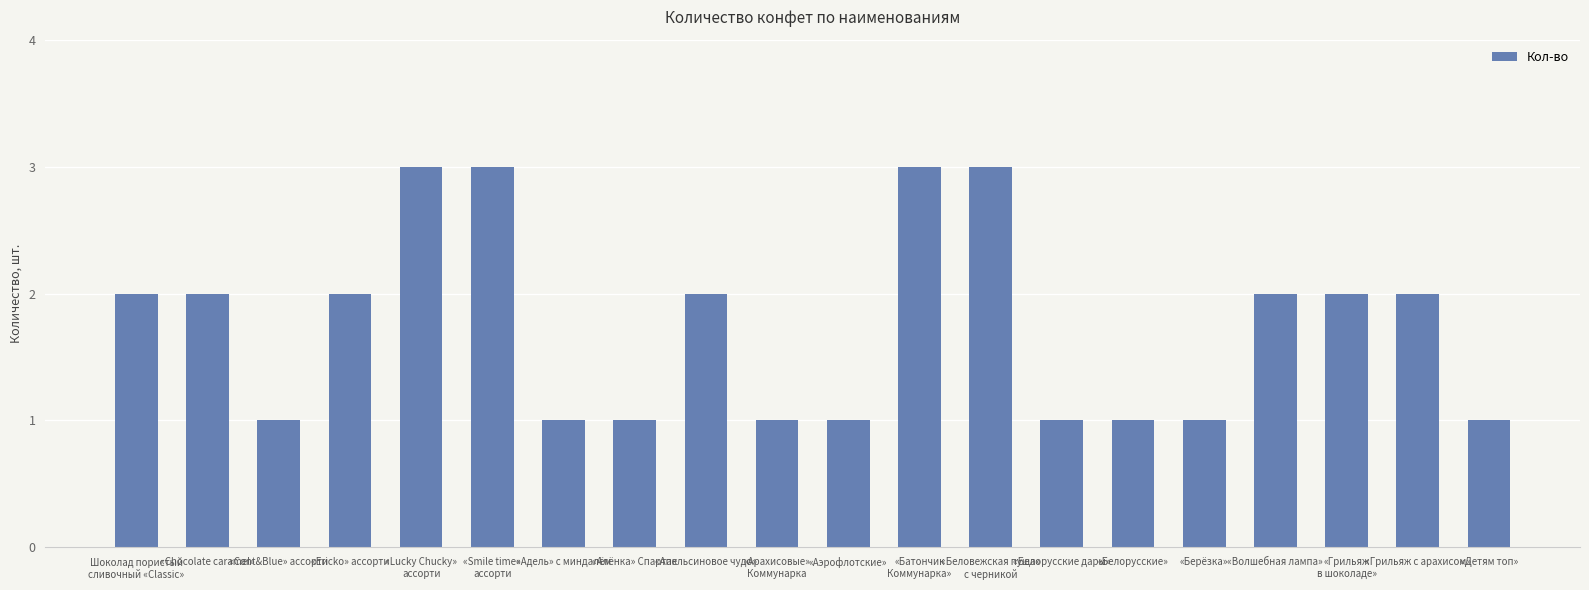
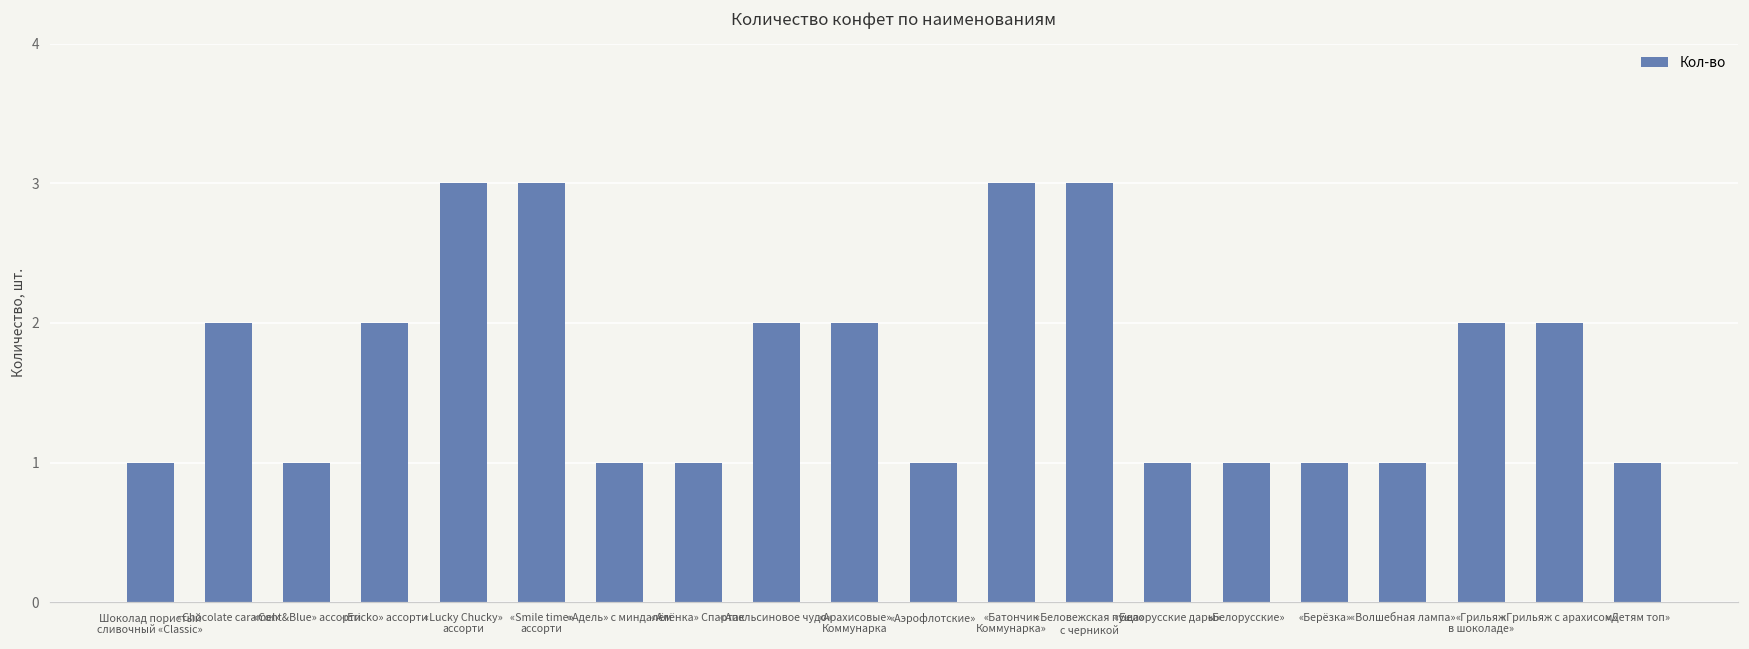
  {
-   "Шоколад пористый сливочный «Classic»": 2,
+   "Шоколад пористый сливочный «Classic»": 1,
    "«Lucky Chucky» ассорти": 3,
    "«Smile time» ассорти": 3,
-   "«Арахисовые» Коммунарка": 1,
+   "«Арахисовые» Коммунарка": 2,
    "«Аэрофлотские»": 1,
    "«Беловежская пуща» с черникой": 3,
    "«Берёзка»": 1,
-   "«Волшебная лампа»": 2,
+   "«Волшебная лампа»": 1,
    "«Грильяж в шоколаде»": 2,
    "«Грильяж с арахисом»": 2
  }
